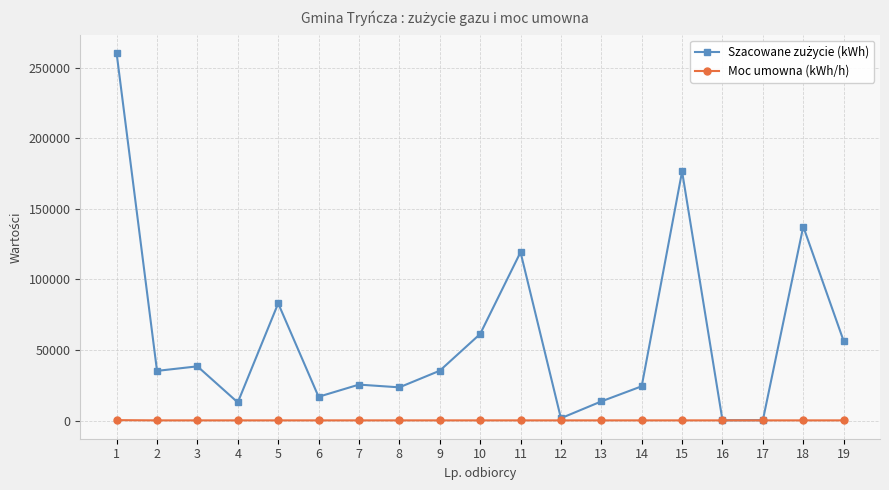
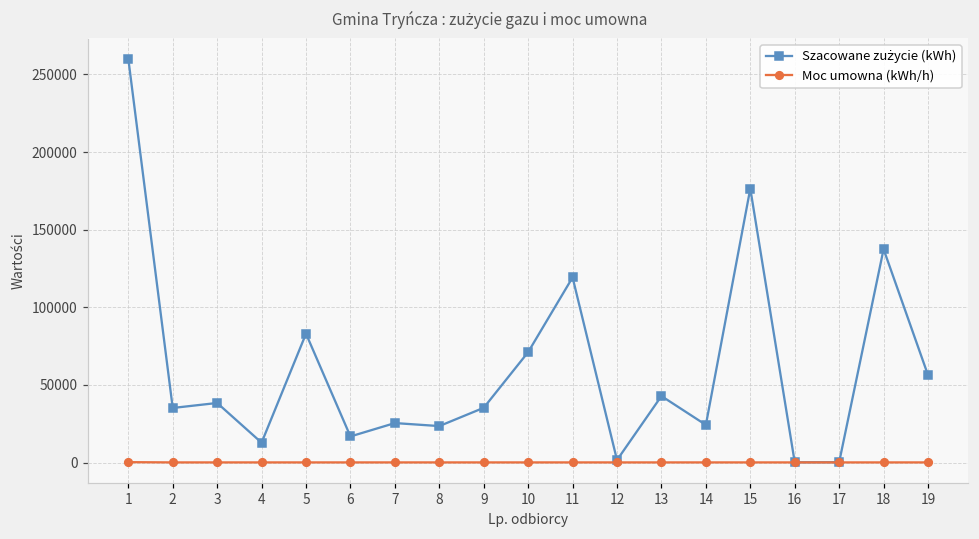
  {
    "Szacowane zużycie (kWh)": {
      "1": 260000,
      "2": 35000,
      "3": 38000,
      "4": 13000,
      "5": 83000,
      "6": 17000,
      "7": 25000,
      "8": 24000,
      "9": 35000,
-     "10": 61000,
+     "10": 71000,
      "11": 119000,
-     "13": 14000,
+     "13": 43000,
      "14": 24000,
      "15": 176000,
      "18": 137000,
      "19": 56000
    },
    "Moc umowna (kWh/h)": {
      "1": 0,
      "2": 0,
      "3": 0,
      "4": 0,
      "5": 0,
      "6": 0,
      "7": 0,
      "8": 0,
      "9": 0,
      "10": 0,
      "11": 0,
      "13": 0,
      "14": 0,
      "15": 0,
      "18": 0,
      "19": 0
    }
  }
